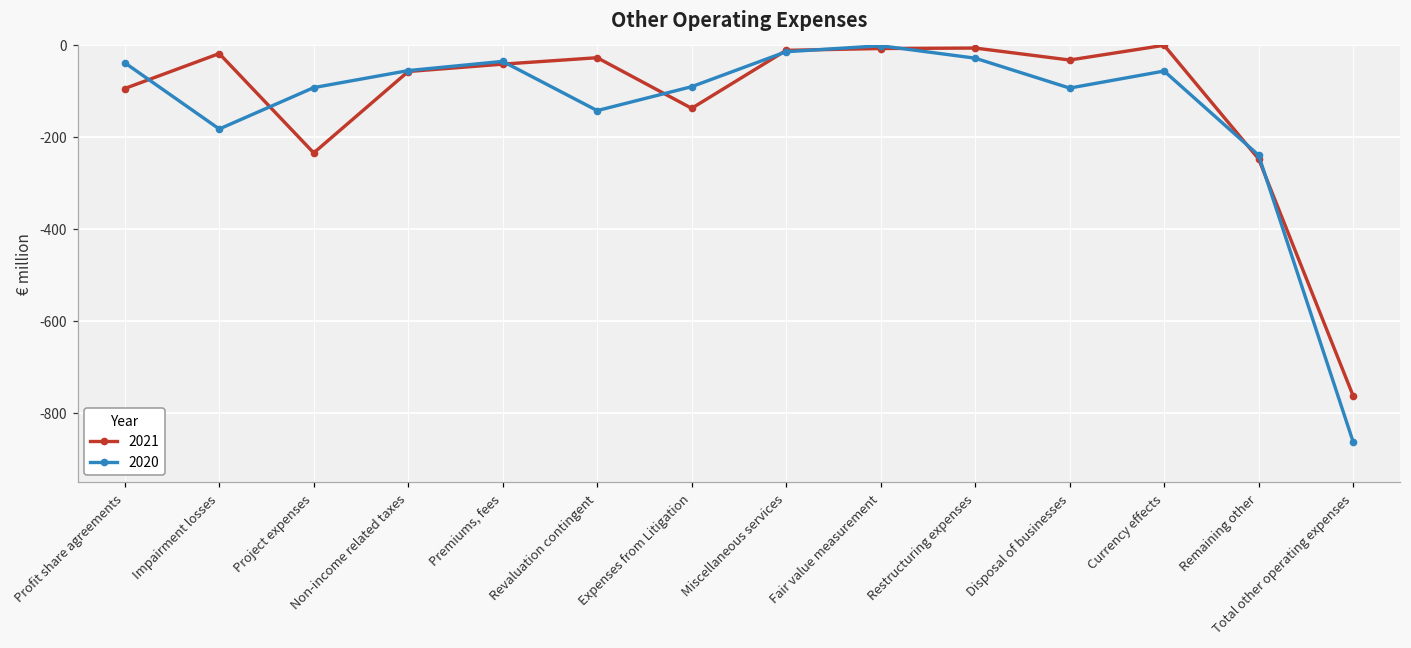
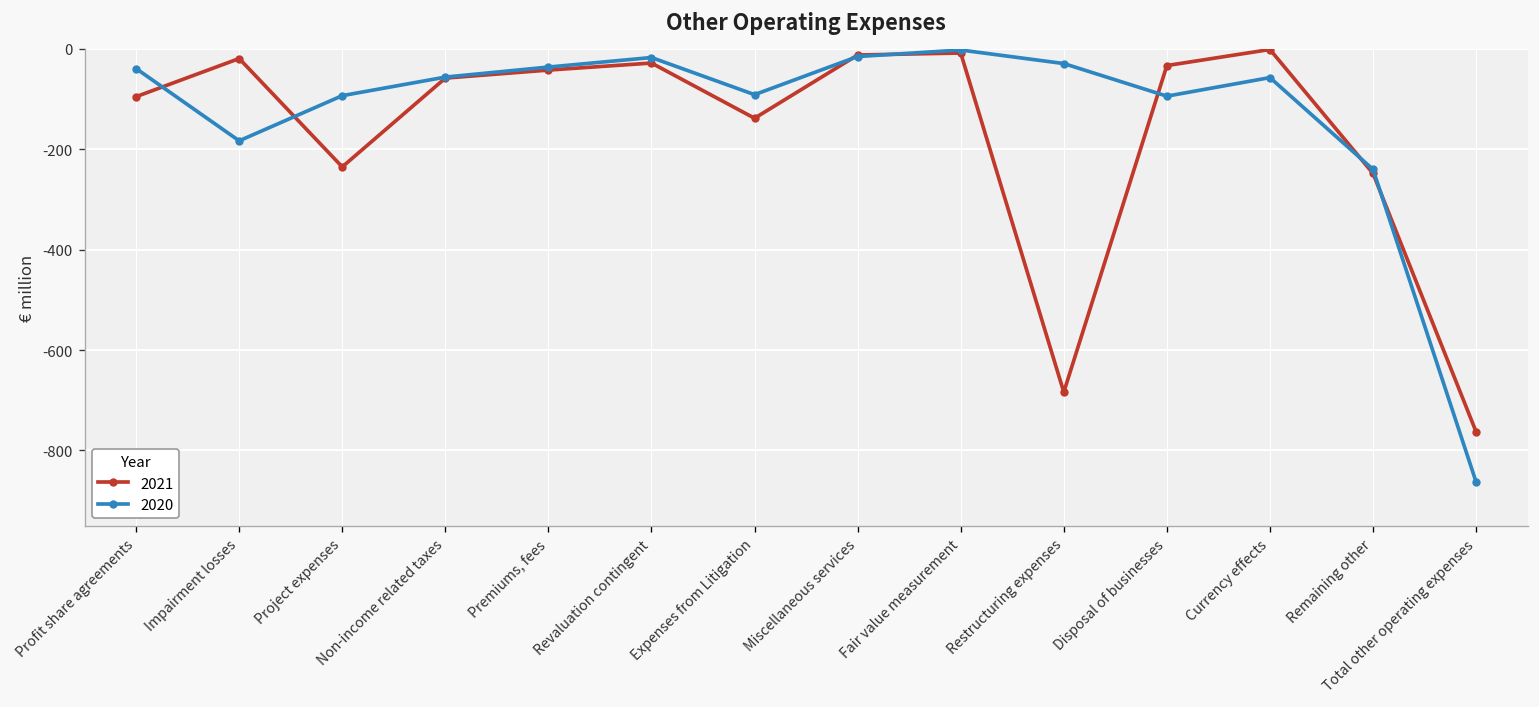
  {
    "2021": {
      "Profit share agreements": -100,
      "Impairment losses": -20,
      "Project expenses": -240,
      "Revaluation contingent": -30,
      "Expenses from Litigation": -140,
-     "Restructuring expenses": -10,
+     "Restructuring expenses": -680,
      "Disposal of businesses": -30,
      "Currency effects": 0,
      "Remaining other": -250,
      "Total other operating expenses": -760
    },
    "2020": {
      "Profit share agreements": -40,
      "Impairment losses": -180,
      "Project expenses": -90,
-     "Revaluation contingent": -140,
+     "Revaluation contingent": -20,
      "Expenses from Litigation": -90,
      "Restructuring expenses": -30,
      "Disposal of businesses": -90,
      "Currency effects": -60,
      "Remaining other": -240,
      "Total other operating expenses": -860
    }
  }
